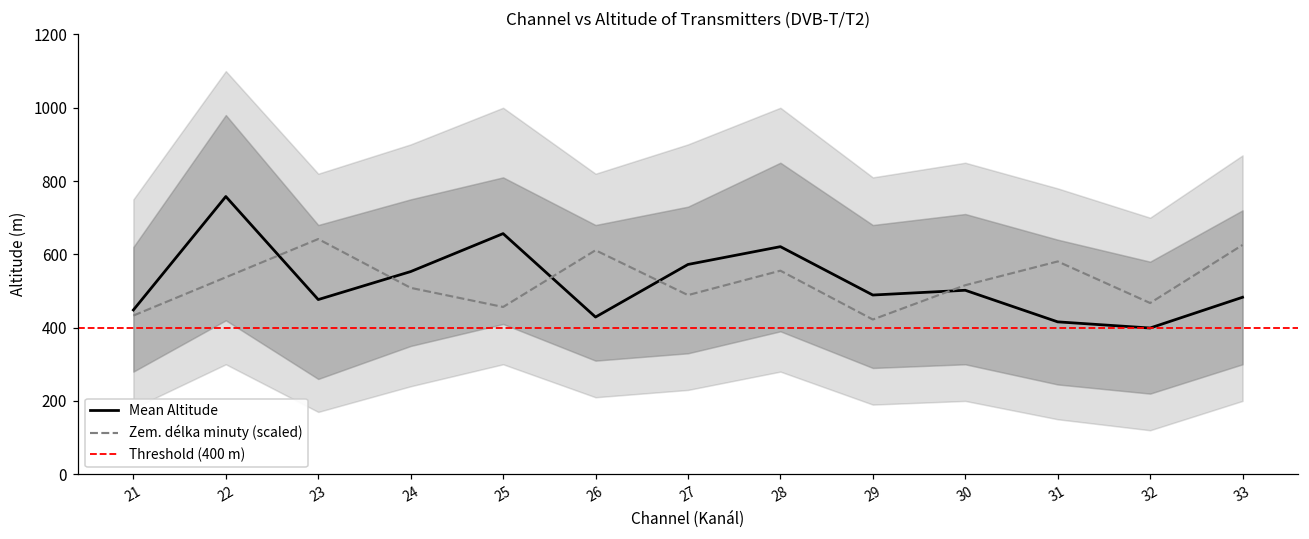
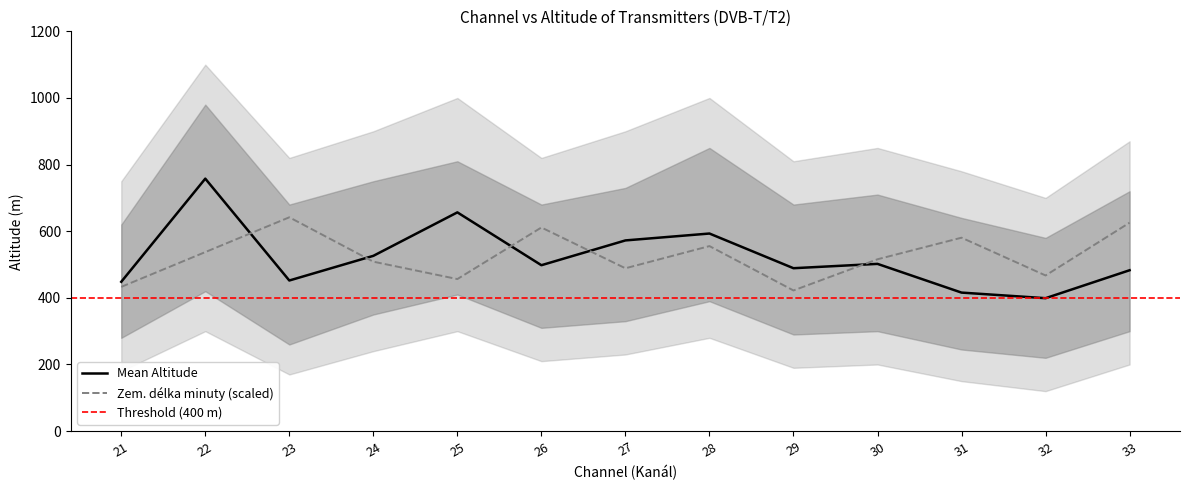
  {
    "Mean Altitude": {
      "21": 450,
      "22": 760,
-     "23": 480,
-     "24": 550,
+     "23": 450,
+     "24": 530,
      "25": 660,
-     "26": 430,
+     "26": 500,
      "27": 570,
-     "28": 620,
+     "28": 590,
      "29": 490,
      "30": 500,
      "31": 420,
      "32": 400,
      "33": 480
    }
  }
